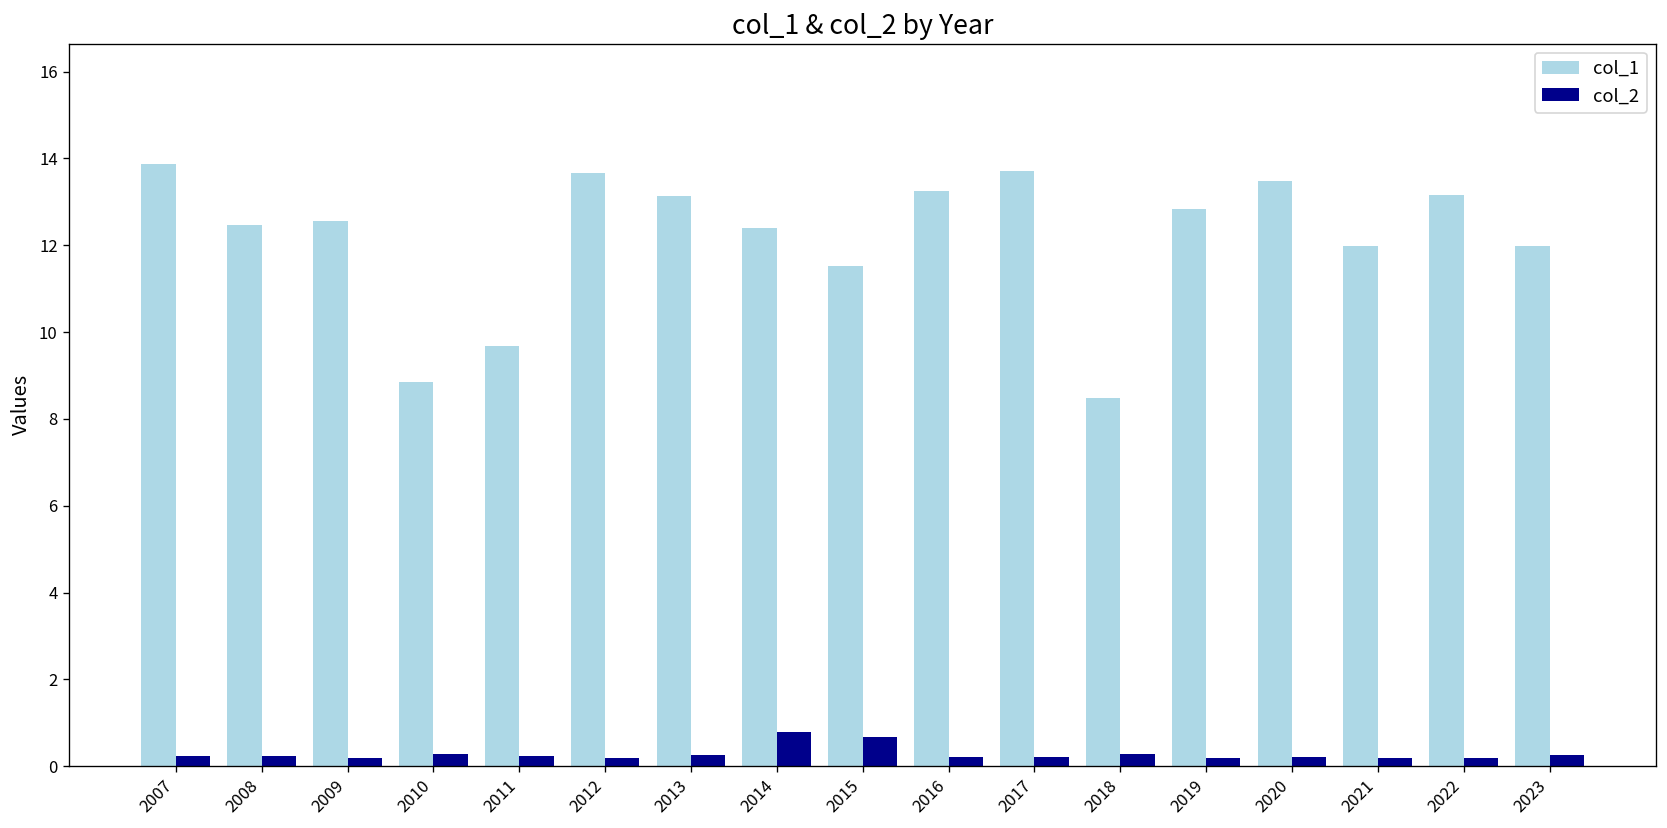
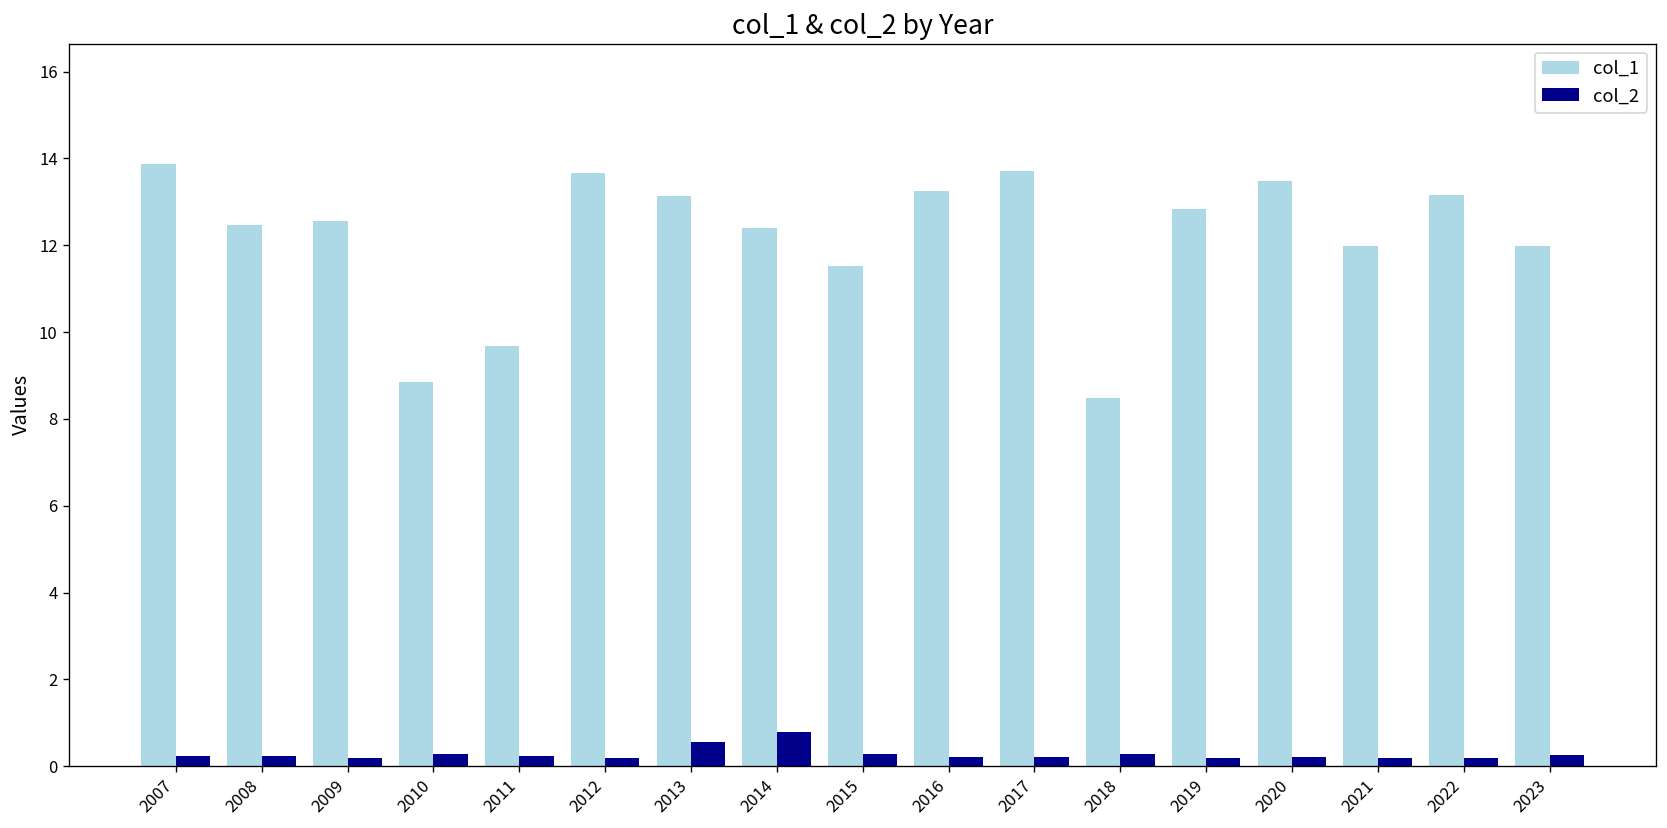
  {
    "col_1": {
      "2007": 13.9,
      "2008": 12.5,
      "2009": 12.6,
      "2010": 8.9,
      "2011": 9.7,
      "2012": 13.7,
      "2013": 13.1,
      "2014": 12.4,
      "2015": 11.5,
      "2016": 13.3,
      "2017": 13.7,
      "2018": 8.5,
      "2019": 12.8,
      "2020": 13.5,
      "2021": 12.0,
      "2022": 13.2,
      "2023": 12.0
    },
    "col_2": {
      "2007": 0.2,
      "2008": 0.2,
      "2009": 0.2,
      "2010": 0.3,
      "2011": 0.2,
      "2012": 0.2,
-     "2013": 0.3,
+     "2013": 0.6,
      "2014": 0.8,
-     "2015": 0.7,
+     "2015": 0.3,
      "2016": 0.2,
      "2017": 0.2,
      "2018": 0.3,
      "2019": 0.2,
      "2020": 0.2,
      "2021": 0.2,
      "2022": 0.2,
      "2023": 0.3
    }
  }
